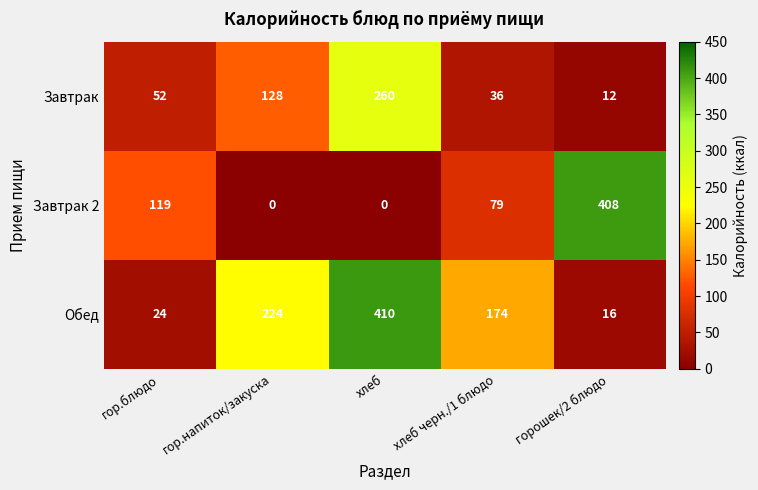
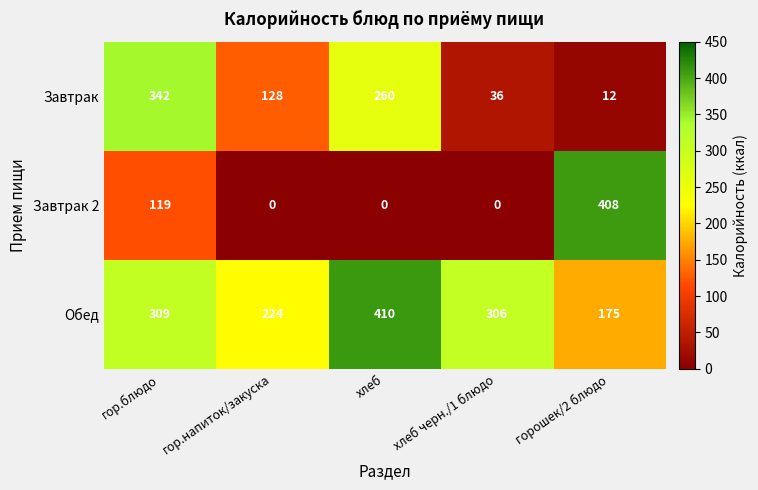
  {
    "Завтрак": {
-     "гор.блюдо": 52,
+     "гор.блюдо": 342,
      "гор.напиток/закуска": 128,
      "хлеб": 260,
      "хлеб черн./1 блюдо": 36,
      "горошек/2 блюдо": 12
    },
    "Завтрак 2": {
      "гор.блюдо": 119,
      "гор.напиток/закуска": 0,
      "хлеб": 0,
-     "хлеб черн./1 блюдо": 79,
+     "хлеб черн./1 блюдо": 0,
      "горошек/2 блюдо": 408
    },
    "Обед": {
-     "гор.блюдо": 24,
+     "гор.блюдо": 309,
      "гор.напиток/закуска": 224,
      "хлеб": 410,
-     "хлеб черн./1 блюдо": 174,
-     "горошек/2 блюдо": 16
+     "хлеб черн./1 блюдо": 306,
+     "горошек/2 блюдо": 175
    }
  }
